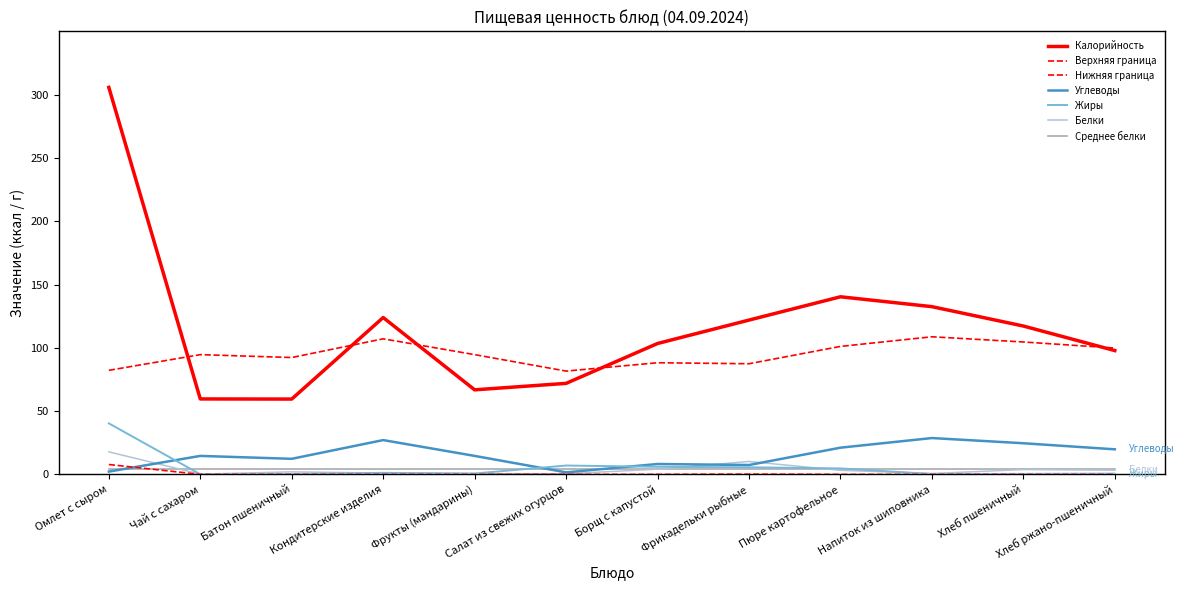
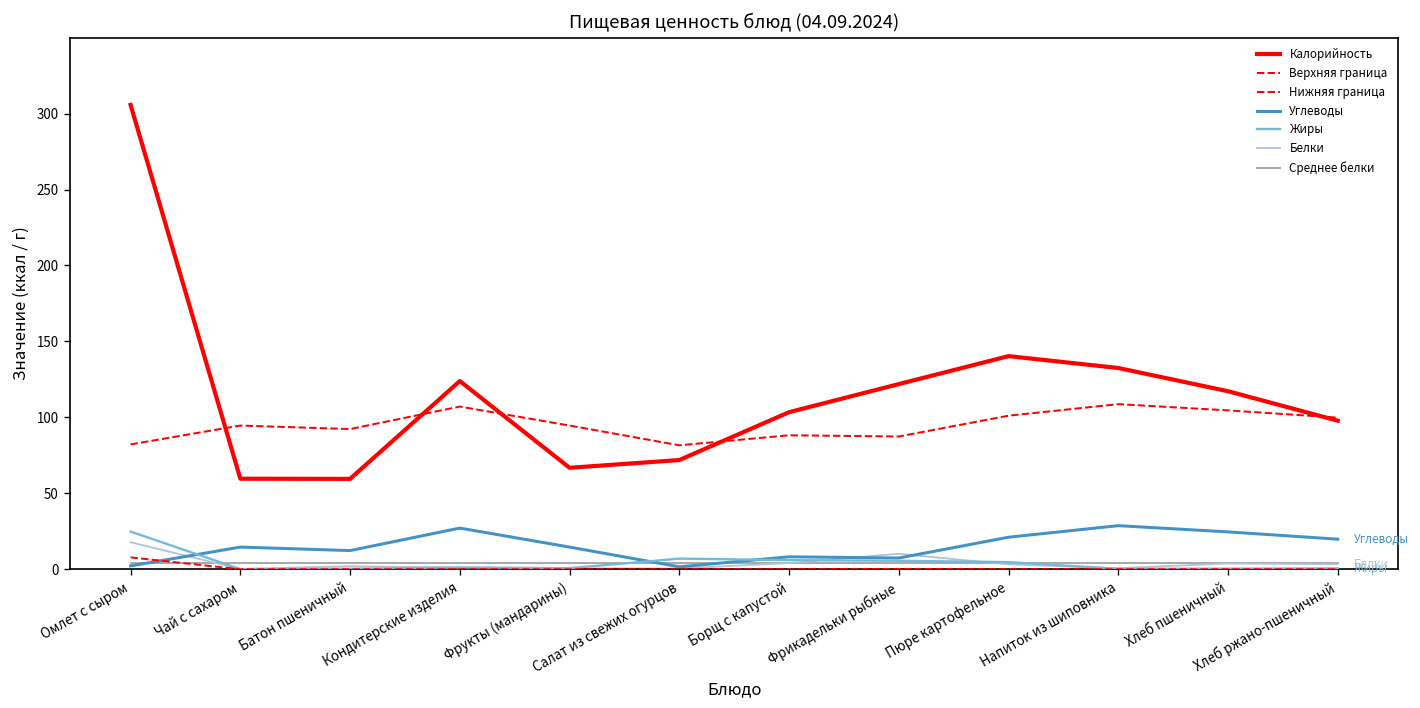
  {
    "Углеводы": {
      "Чай с сахаром": 15,
      "Батон пшеничный": 12,
      "Кондитерские изделия": 27,
      "Фрукты (мандарины)": 15,
      "Борщ с капустой": 8,
      "Пюре картофельное": 21,
      "Напиток из шиповника": 29,
      "Хлеб пшеничный": 25,
      "Хлеб ржано-пшеничный": 20
    },
    "Жиры": {
-     "Омлет с сыром": 40,
+     "Омлет с сыром": 25,
      "Салат из свежих огурцов": 7
    }
  }
